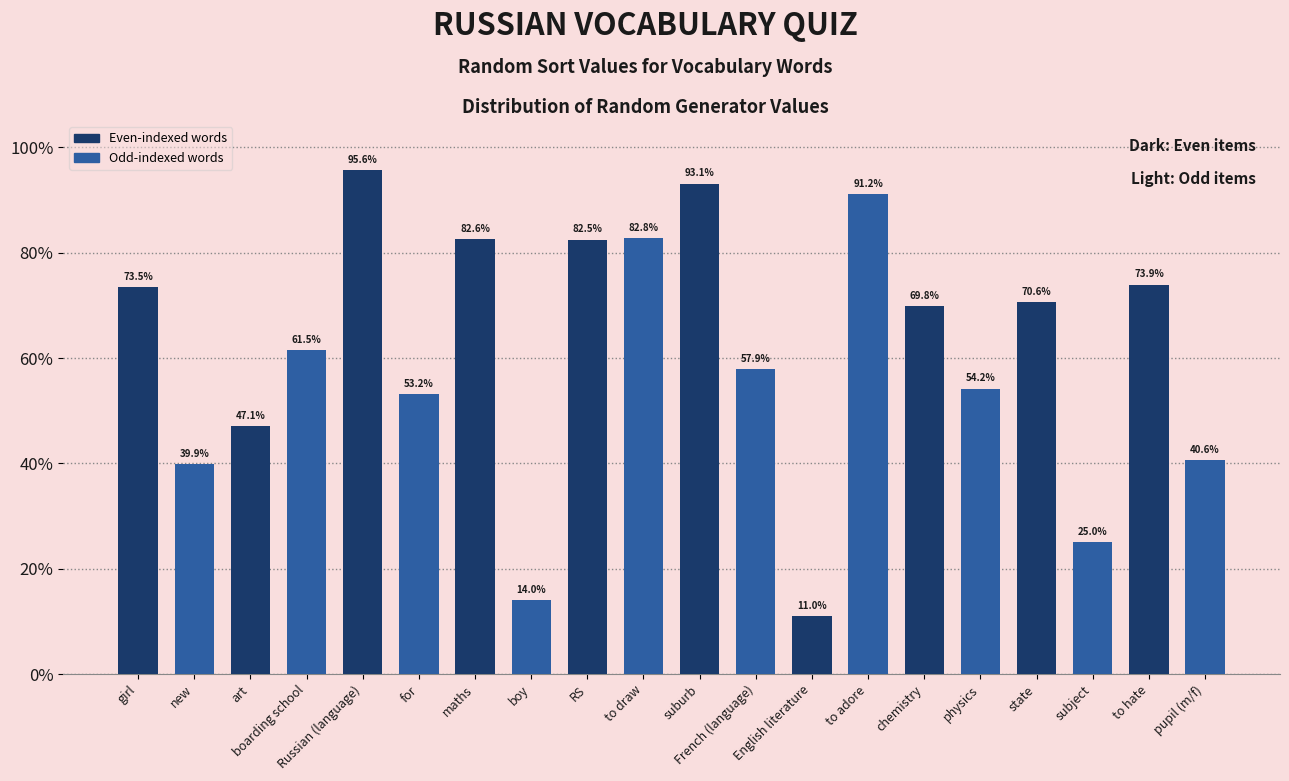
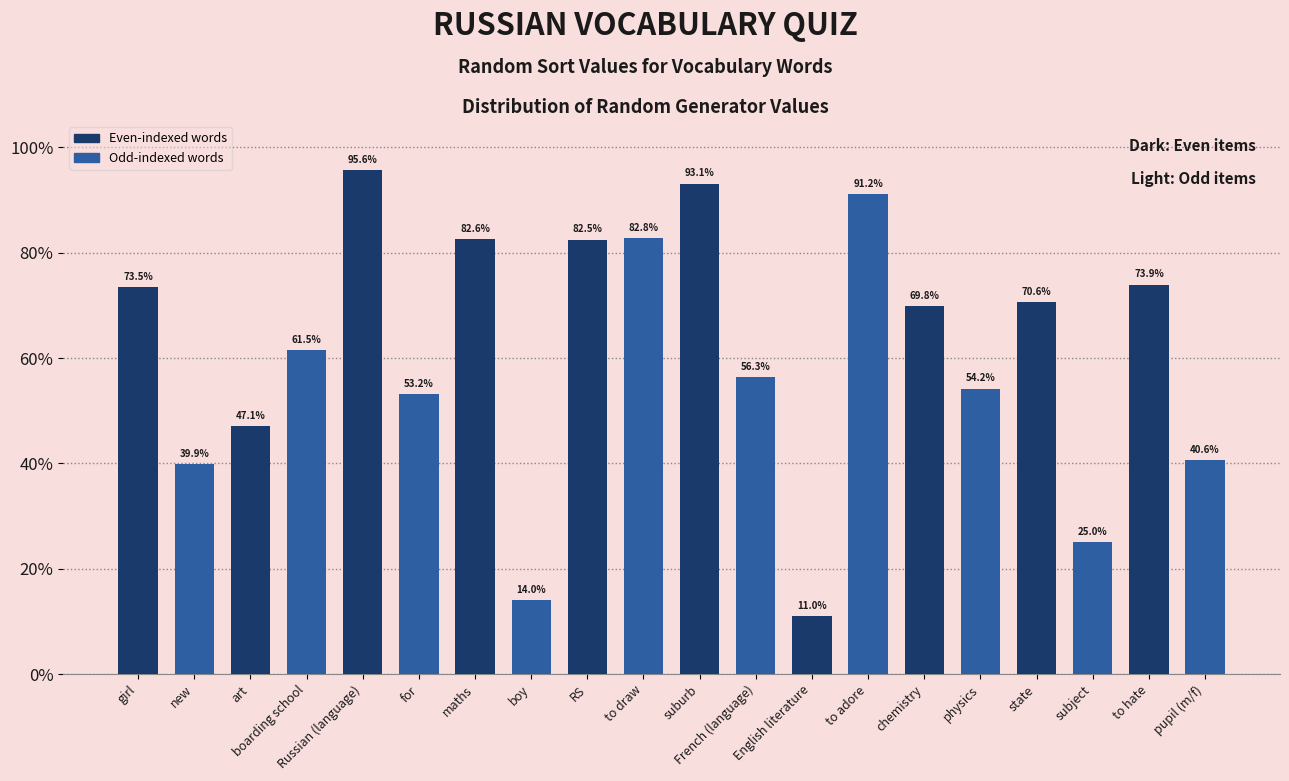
  {
    "girl": "73.5%",
    "new": "39.9%",
    "art": "47.1%",
    "boarding school": "61.5%",
    "Russian (language)": "95.6%",
    "for": "53.2%",
    "maths": "82.6%",
    "boy": "14.0%",
    "RS": "82.5%",
    "to draw": "82.8%",
    "suburb": "93.1%",
-   "French (language)": "57.9%",
+   "French (language)": "56.3%",
    "English literature": "11.0%",
    "to adore": "91.2%",
    "chemistry": "69.8%",
    "physics": "54.2%",
    "state": "70.6%",
    "subject": "25.0%",
    "to hate": "73.9%",
    "pupil (m/f)": "40.6%"
  }
